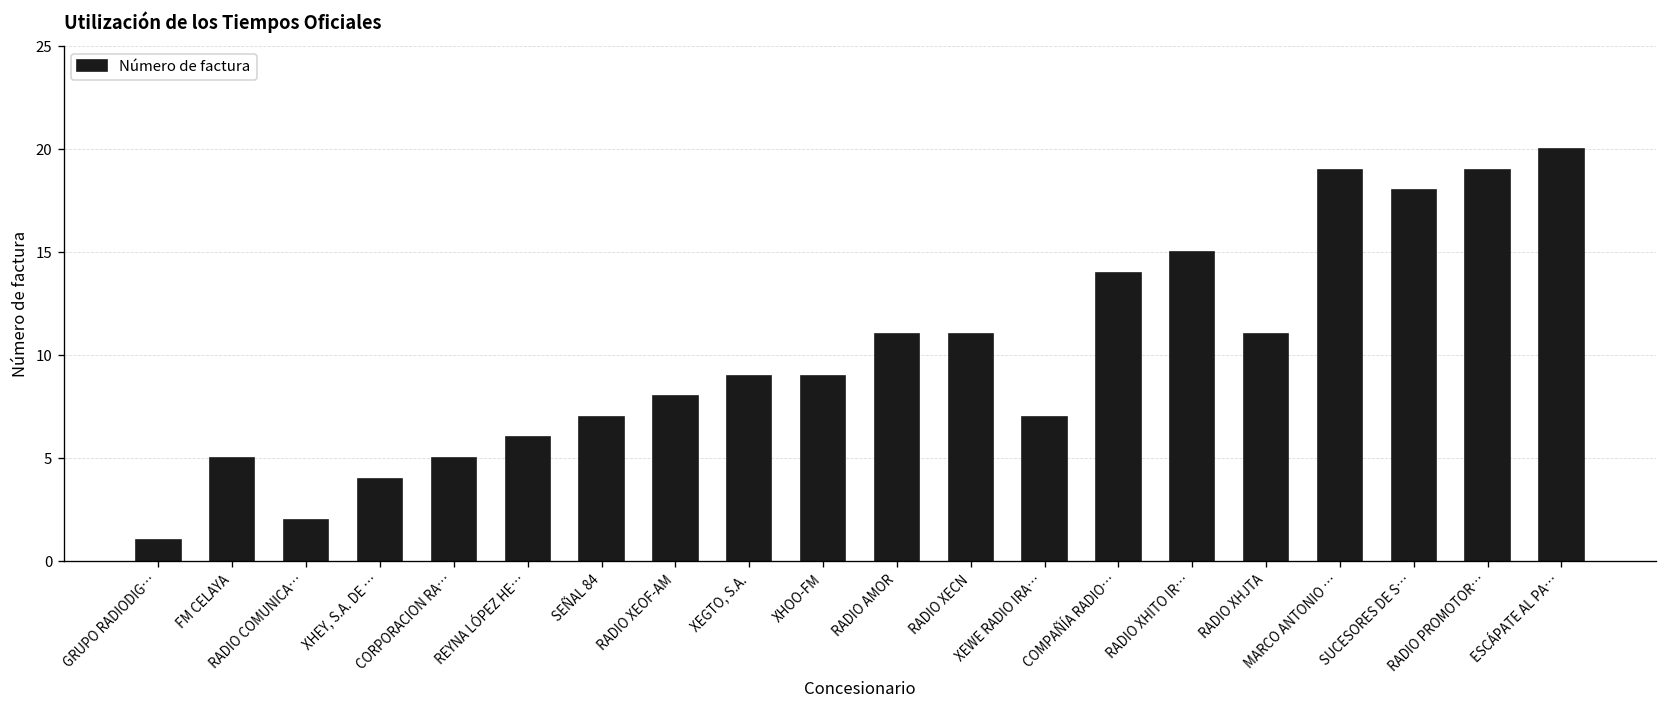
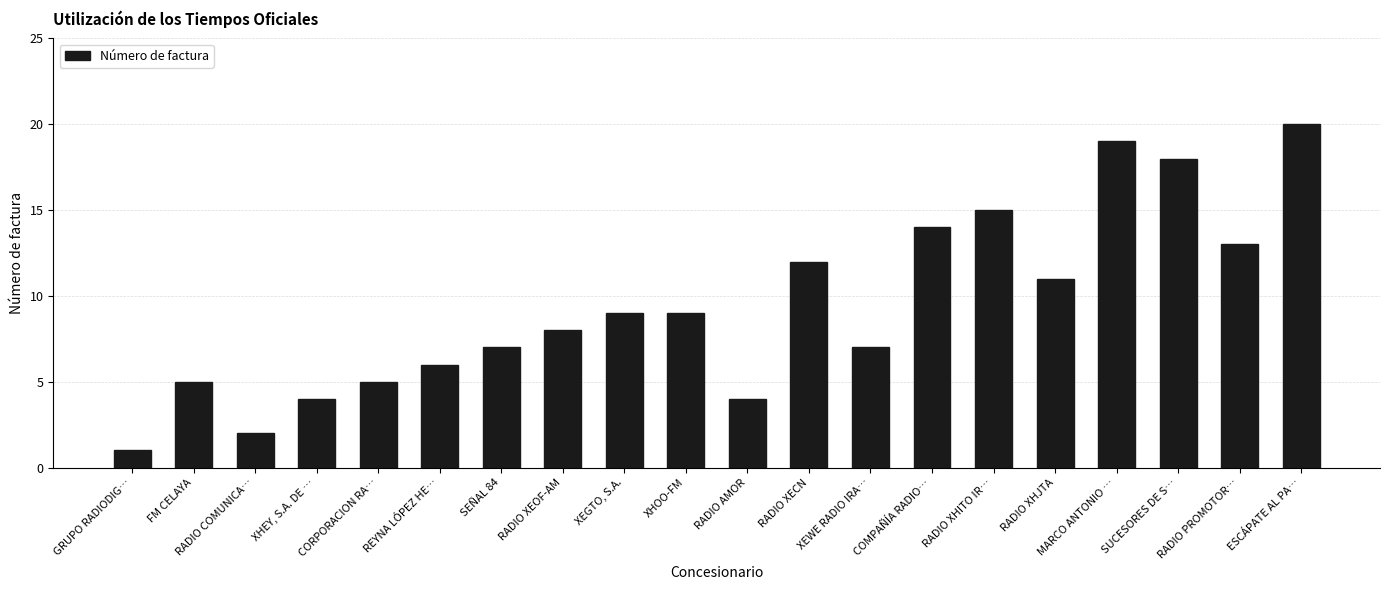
  {
    "GRUPO RADIODIG…": 1,
    "FM CELAYA": 5,
    "RADIO COMUNICA…": 2,
    "XHEY, S.A. DE …": 4,
    "CORPORACION RA…": 5,
    "REYNA LÓPEZ HE…": 6,
    "SEÑAL 84": 7,
    "RADIO XEOF-AM": 8,
    "XEGTO, S.A.": 9,
    "XHOO-FM": 9,
-   "RADIO AMOR": 11,
-   "RADIO XECN": 11,
+   "RADIO AMOR": 4,
+   "RADIO XECN": 12,
    "XEWE RADIO IRA…": 7,
    "COMPAÑÍA RADIO…": 14,
    "RADIO XHITO IR…": 15,
    "RADIO XHJTA": 11,
    "MARCO ANTONIO …": 19,
    "SUCESORES DE S…": 18,
-   "RADIO PROMOTOR…": 19,
+   "RADIO PROMOTOR…": 13,
    "ESCÁPATE AL PA…": 20
  }
